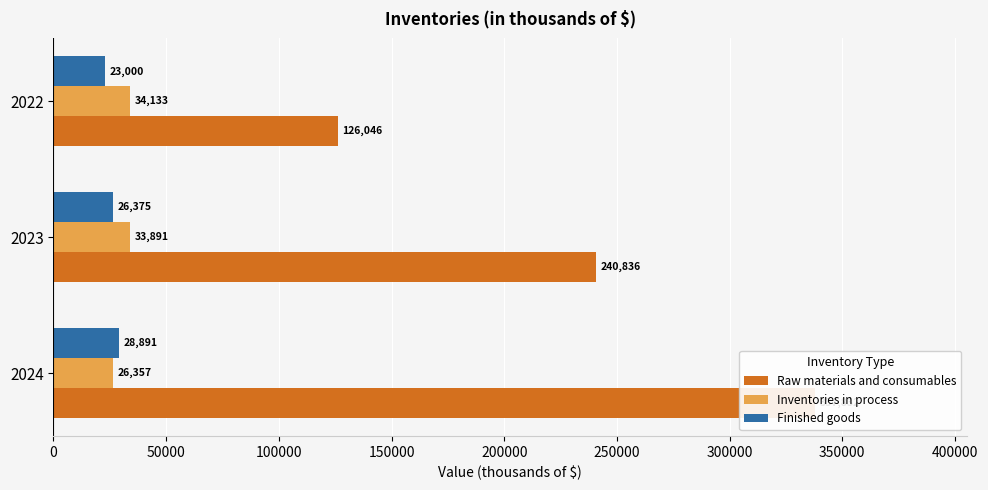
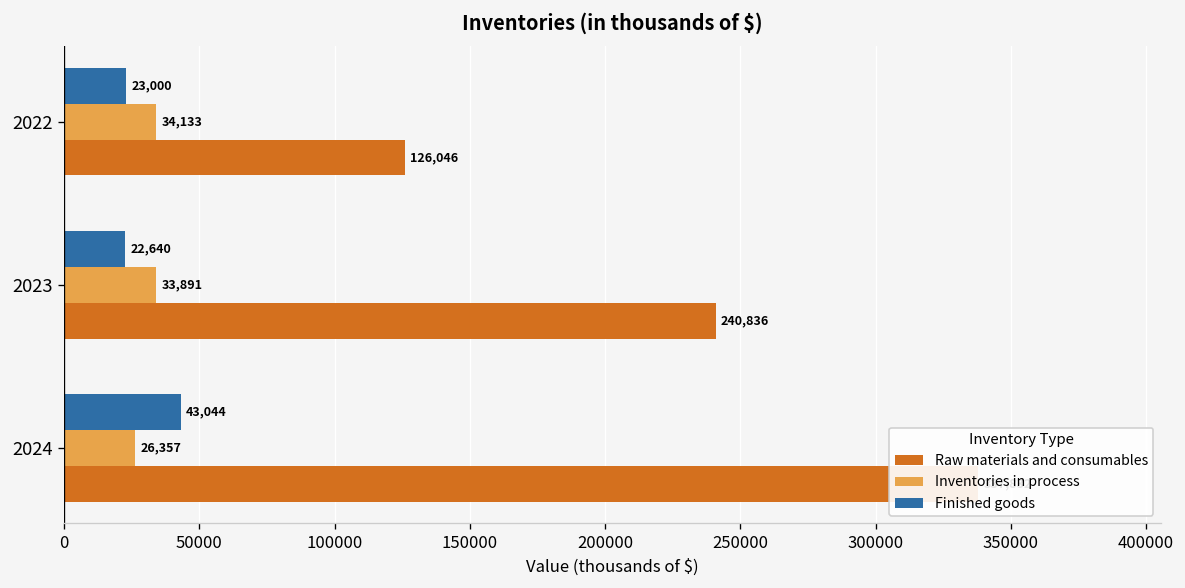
  {
    "Raw materials and consumables": {
      "2022": "126,046",
      "2023": "240,836"
    },
    "Inventories in process": {
      "2022": "34,133",
      "2023": "33,891",
      "2024": "26,357"
    },
    "Finished goods": {
      "2022": "23,000",
-     "2023": "26,375",
-     "2024": "28,891"
+     "2023": "22,640",
+     "2024": "43,044"
    }
  }
